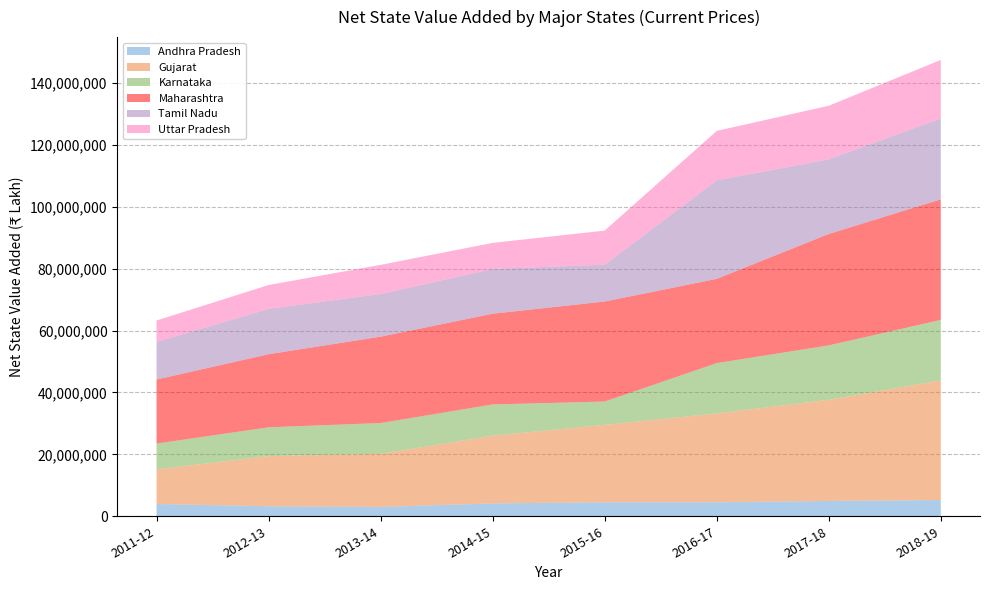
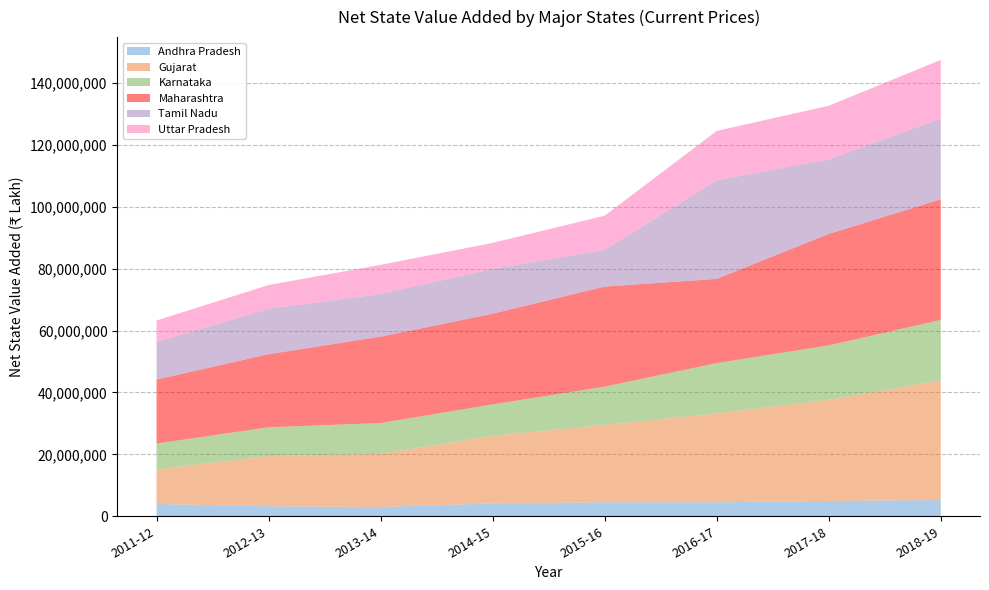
  {
    "Andhra Pradesh": {
      "2011-12": "4,000,000",
      "2012-13": "3,000,000",
      "2013-14": "3,000,000",
      "2014-15": "4,000,000",
      "2015-16": "5,000,000",
      "2016-17": "5,000,000",
      "2017-18": "5,000,000",
      "2018-19": "5,000,000"
    },
    "Gujarat": {
      "2011-12": "11,000,000",
      "2012-13": "16,000,000",
      "2013-14": "17,000,000",
      "2014-15": "22,000,000",
      "2015-16": "25,000,000",
      "2016-17": "29,000,000",
      "2017-18": "33,000,000",
      "2018-19": "39,000,000"
    },
    "Karnataka": {
      "2011-12": "8,000,000",
      "2012-13": "9,000,000",
      "2013-14": "10,000,000",
      "2014-15": "10,000,000",
-     "2015-16": "8,000,000",
+     "2015-16": "12,000,000",
      "2016-17": "16,000,000",
      "2017-18": "18,000,000",
      "2018-19": "20,000,000"
    },
    "Maharashtra": {
      "2011-12": "21,000,000",
      "2012-13": "24,000,000",
      "2013-14": "28,000,000",
      "2014-15": "29,000,000",
      "2015-16": "32,000,000",
      "2016-17": "27,000,000",
      "2017-18": "36,000,000",
      "2018-19": "39,000,000"
    },
    "Tamil Nadu": {
      "2011-12": "12,000,000",
      "2012-13": "15,000,000",
      "2013-14": "14,000,000",
      "2014-15": "14,000,000",
      "2015-16": "12,000,000",
      "2016-17": "32,000,000",
      "2017-18": "24,000,000",
      "2018-19": "26,000,000"
    },
    "Uttar Pradesh": {
      "2011-12": "7,000,000",
      "2012-13": "8,000,000",
      "2013-14": "9,000,000",
      "2014-15": "8,000,000",
      "2015-16": "11,000,000",
      "2016-17": "16,000,000",
      "2017-18": "17,000,000",
      "2018-19": "19,000,000"
    }
  }
